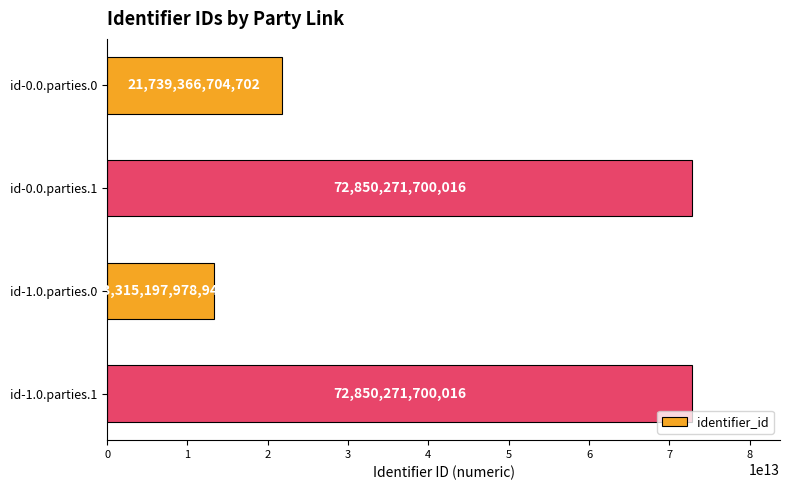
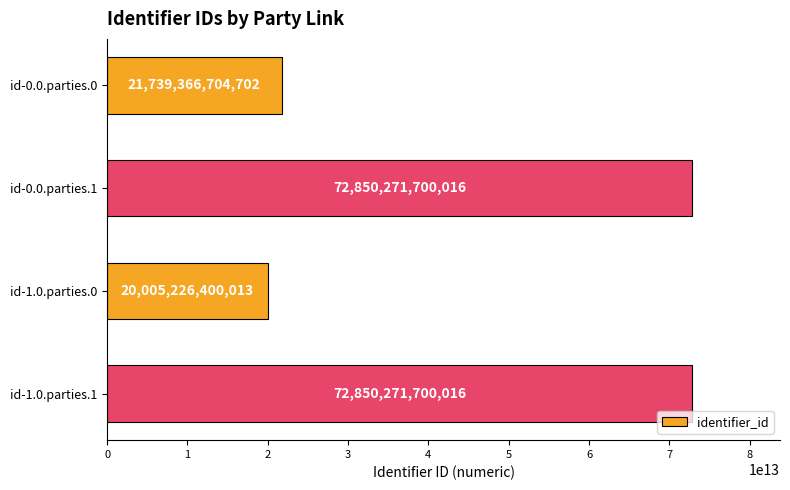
  {
    "id-0.0.parties.0": "21,739,366,704,702",
    "id-0.0.parties.1": "72,850,271,700,016",
-   "id-1.0.parties.0": "13,315,197,978,941",
+   "id-1.0.parties.0": "20,005,226,400,013",
    "id-1.0.parties.1": "72,850,271,700,016"
  }
